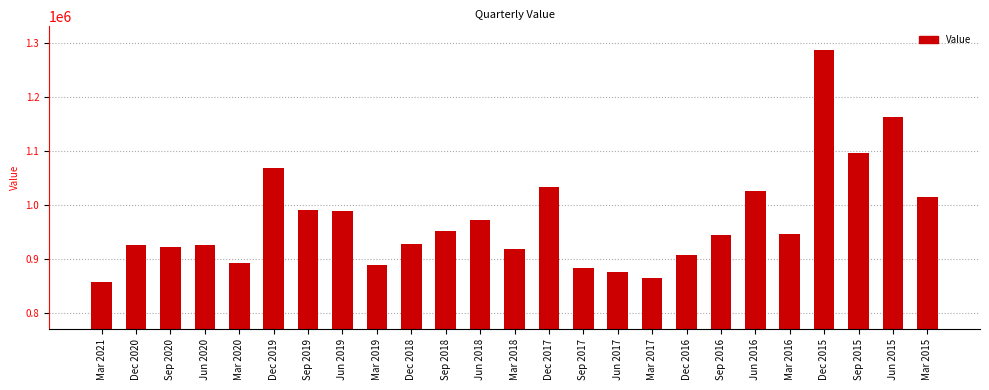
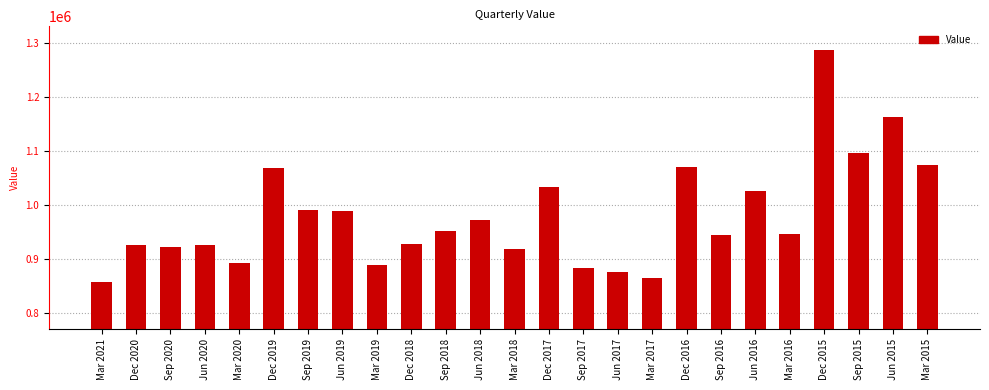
  {
    "Mar 2021": 860000,
    "Dec 2020": 930000,
    "Sep 2020": 920000,
    "Jun 2020": 930000,
    "Mar 2020": 890000,
    "Dec 2019": 1070000,
    "Sep 2019": 990000,
    "Jun 2019": 990000,
    "Mar 2019": 890000,
    "Dec 2018": 930000,
    "Sep 2018": 950000,
    "Jun 2018": 970000,
    "Mar 2018": 920000,
    "Dec 2017": 1030000,
    "Sep 2017": 880000,
    "Jun 2017": 880000,
    "Mar 2017": 870000,
-   "Dec 2016": 910000,
+   "Dec 2016": 1070000,
    "Sep 2016": 950000,
    "Jun 2016": 1030000,
    "Mar 2016": 950000,
    "Dec 2015": 1290000,
    "Sep 2015": 1100000,
    "Jun 2015": 1160000,
-   "Mar 2015": 1010000
+   "Mar 2015": 1070000
  }
